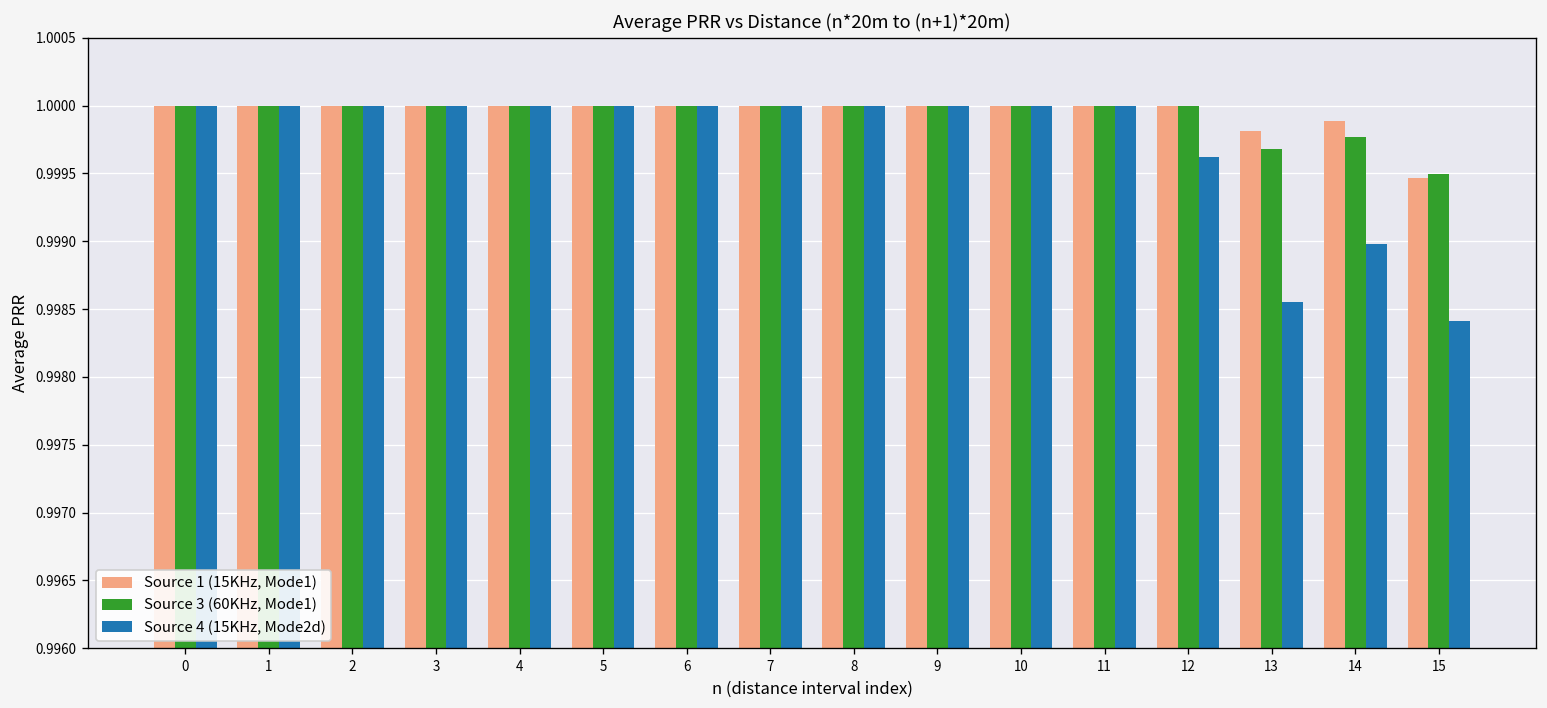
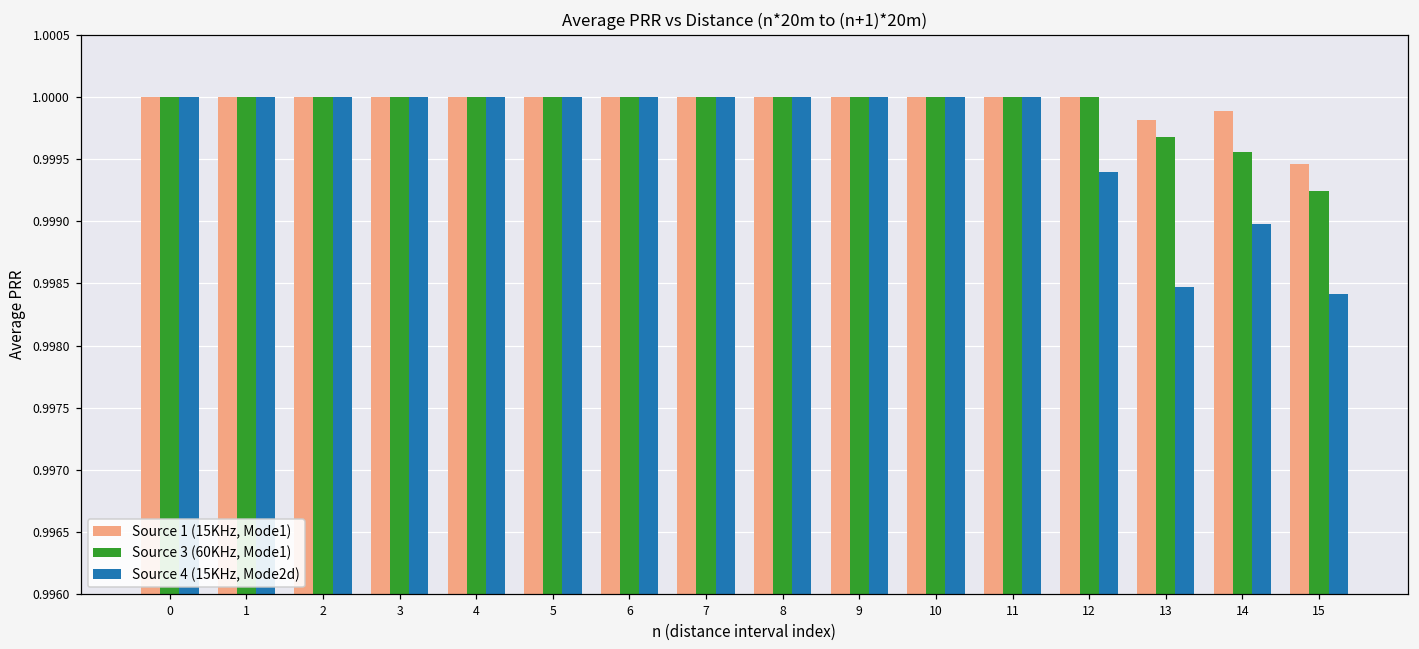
  {
    "Source 1 (15KHz, Mode1)": {
      "0": 1.00000,
      "1": 1.00000,
      "2": 1.00000,
      "3": 1.00000,
      "4": 1.00000,
      "5": 1.00000,
      "6": 1.00000,
      "7": 1.00000,
      "8": 1.00000,
      "9": 1.00000,
      "10": 1.00000,
      "11": 1.00000,
      "12": 1.00000,
      "13": 0.99982,
      "14": 0.99988,
      "15": 0.99946
    },
    "Source 3 (60KHz, Mode1)": {
      "0": 1.00000,
      "1": 1.00000,
      "2": 1.00000,
      "3": 1.00000,
      "4": 1.00000,
      "5": 1.00000,
      "6": 1.00000,
      "7": 1.00000,
      "8": 1.00000,
      "9": 1.00000,
      "10": 1.00000,
      "11": 1.00000,
      "12": 1.00000,
      "13": 0.99968,
-     "14": 0.99977,
-     "15": 0.99950
+     "14": 0.99955,
+     "15": 0.99924
    },
    "Source 4 (15KHz, Mode2d)": {
      "0": 1.00000,
      "1": 1.00000,
      "2": 1.00000,
      "3": 1.00000,
      "4": 1.00000,
      "5": 1.00000,
      "6": 1.00000,
      "7": 1.00000,
      "8": 1.00000,
      "9": 1.00000,
      "10": 1.00000,
      "11": 1.00000,
-     "12": 0.99962,
-     "13": 0.99855,
+     "12": 0.99939,
+     "13": 0.99847,
      "14": 0.99898,
      "15": 0.99842
    }
  }
